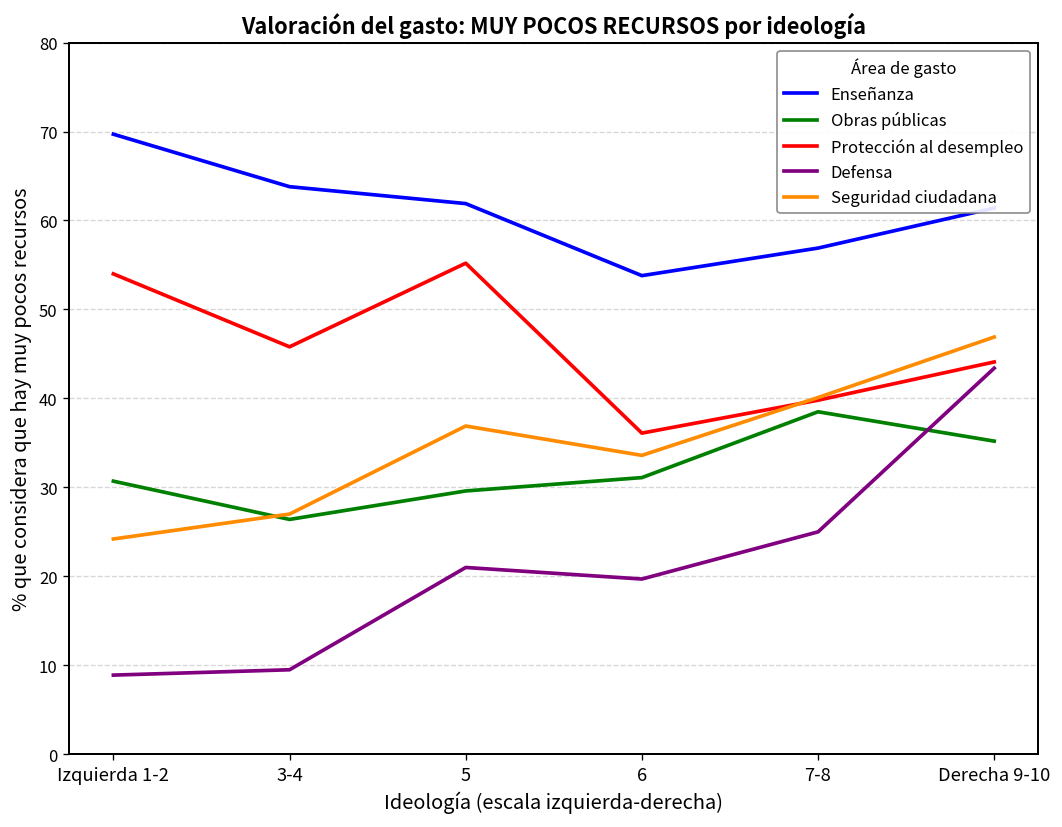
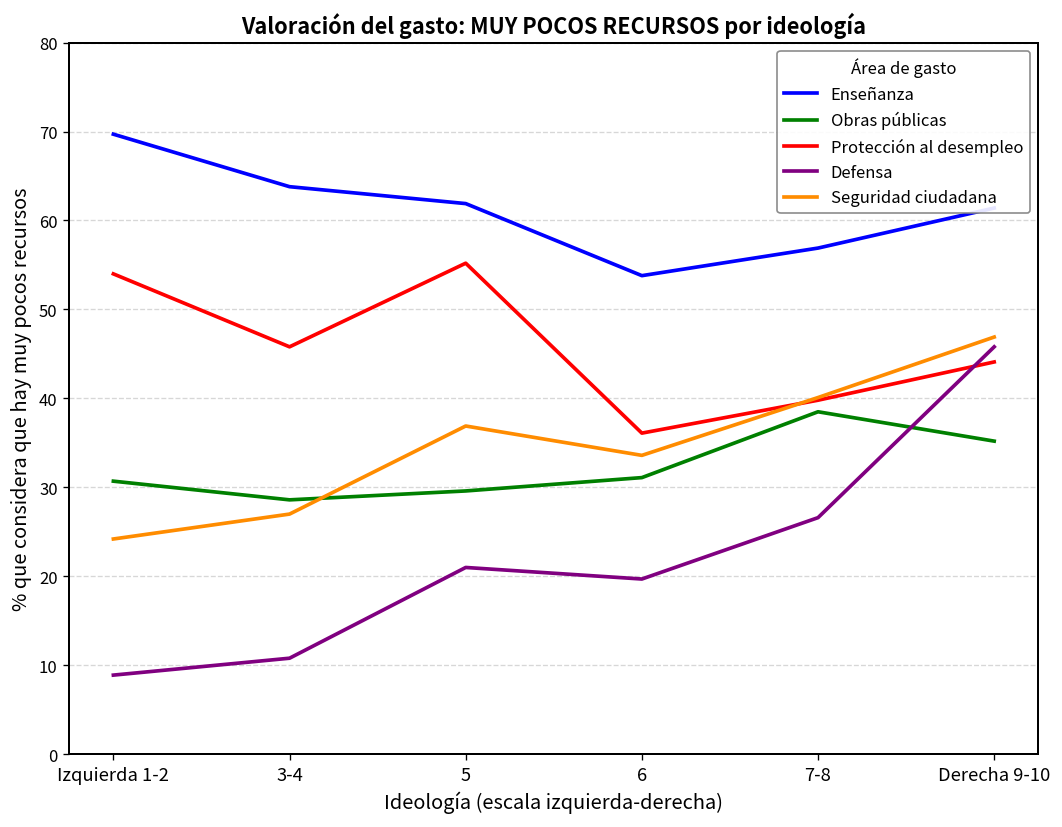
  {
    "Enseñanza": {
      "Izquierda 1-2": 70,
      "3-4": 64,
      "5": 62,
      "6": 54,
      "7-8": 57
    },
    "Obras públicas": {
      "Izquierda 1-2": 31,
-     "3-4": 26,
+     "3-4": 29,
      "5": 30,
      "6": 31,
      "7-8": 39,
      "Derecha 9-10": 35
    },
    "Protección al desempleo": {
      "Izquierda 1-2": 54,
      "3-4": 46,
      "5": 55,
      "6": 36,
      "Derecha 9-10": 44
    },
    "Defensa": {
      "Izquierda 1-2": 9,
-     "3-4": 10,
+     "3-4": 11,
      "5": 21,
      "6": 20,
-     "7-8": 25,
-     "Derecha 9-10": 43
+     "7-8": 27,
+     "Derecha 9-10": 46
    },
    "Seguridad ciudadana": {
      "Izquierda 1-2": 24,
      "3-4": 27,
      "5": 37,
      "6": 34,
      "Derecha 9-10": 47
    }
  }
